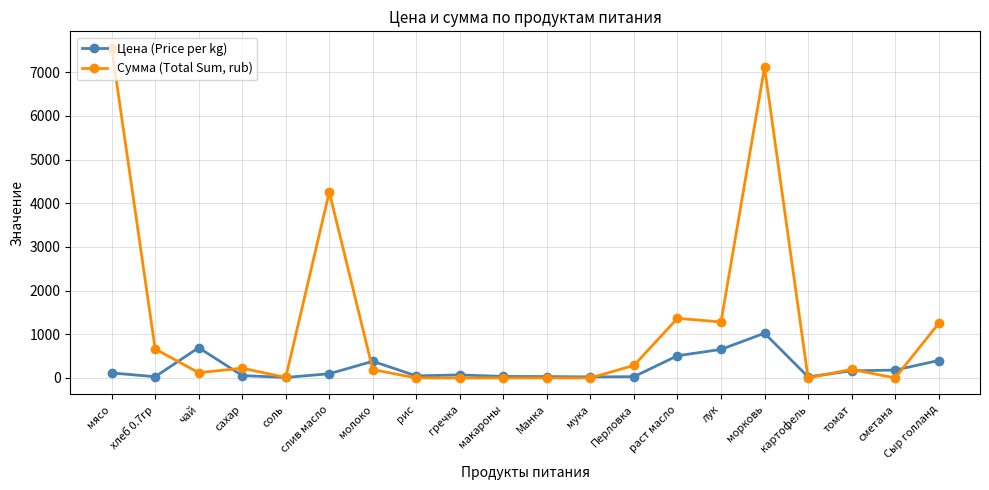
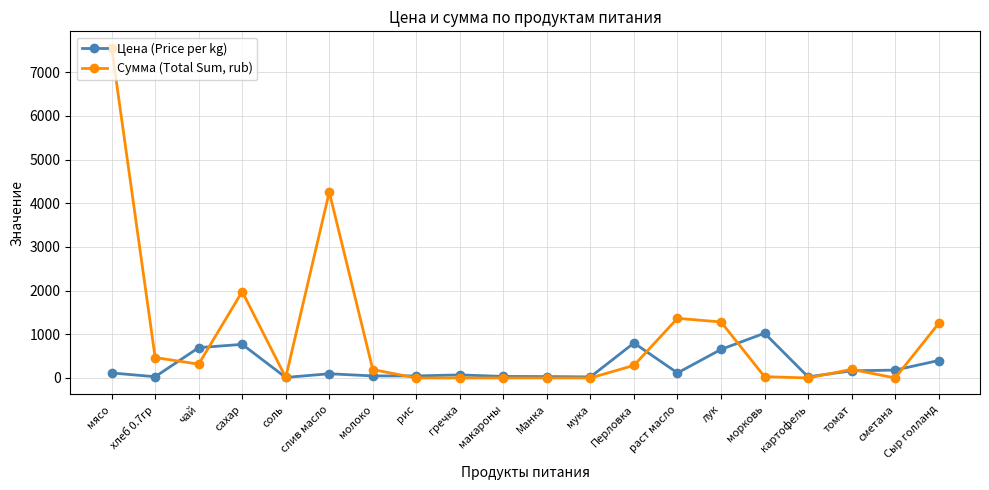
  {
    "Цена (Price per kg)": {
      "мясо": 100,
      "хлеб 0.7гр": 0,
      "чай": 700,
-     "сахар": 100,
+     "сахар": 800,
      "слив масло": 100,
-     "молоко": 400,
+     "молоко": 0,
      "гречка": 100,
-     "Перловка": 0,
-     "раст масло": 500,
+     "Перловка": 800,
+     "раст масло": 100,
      "лук": 700,
      "морковь": 1000,
      "сметана": 200,
      "Сыр голланд": 400
    },
    "Сумма (Total Sum, rub)": {
-     "хлеб 0.7гр": 700,
-     "чай": 100,
-     "сахар": 200,
+     "хлеб 0.7гр": 500,
+     "чай": 300,
+     "сахар": 2000,
      "слив масло": 4300,
      "молоко": 200,
      "гречка": 0,
      "Перловка": 300,
      "раст масло": 1400,
      "лук": 1300,
-     "морковь": 7100,
+     "морковь": 0,
      "сметана": 0,
      "Сыр голланд": 1200
    }
  }
